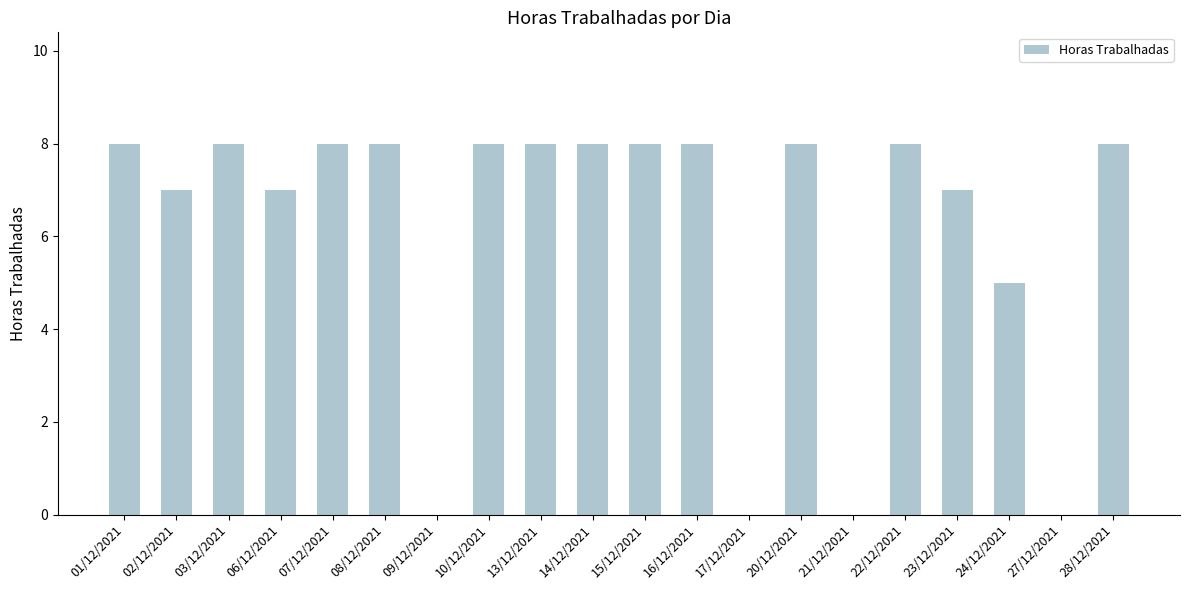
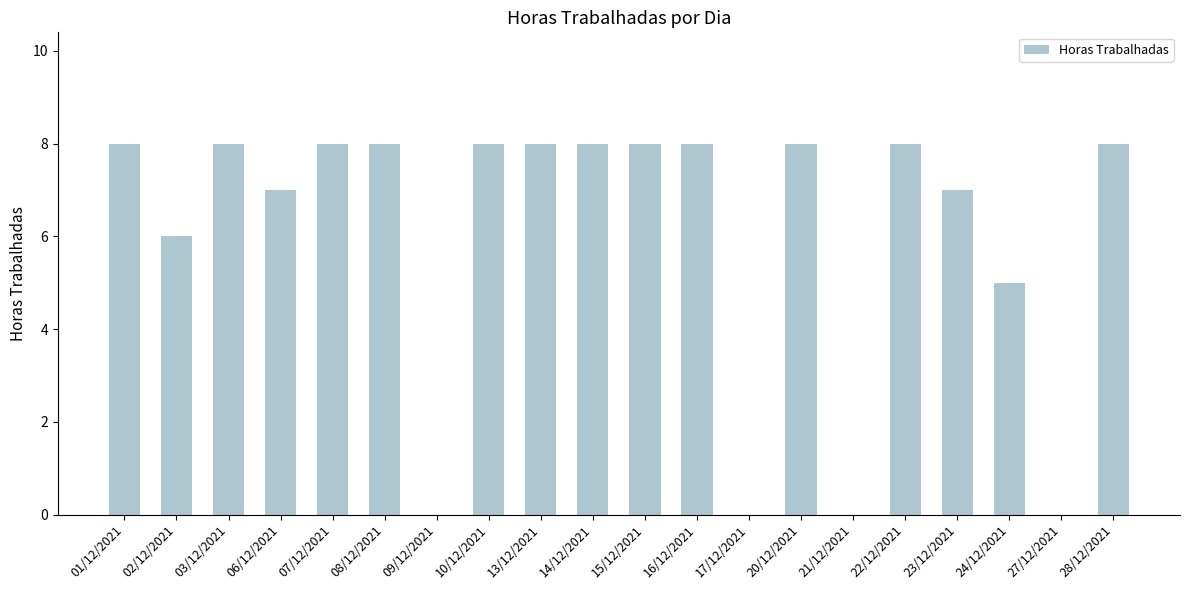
  {
    "01/12/2021": 8,
-   "02/12/2021": 7,
+   "02/12/2021": 6,
    "03/12/2021": 8,
    "06/12/2021": 7,
    "07/12/2021": 8,
    "08/12/2021": 8,
    "09/12/2021": 0,
    "10/12/2021": 8,
    "13/12/2021": 8,
    "14/12/2021": 8,
    "15/12/2021": 8,
    "16/12/2021": 8,
    "17/12/2021": 0,
    "20/12/2021": 8,
    "21/12/2021": 0,
    "22/12/2021": 8,
    "23/12/2021": 7,
    "24/12/2021": 5,
    "27/12/2021": 0,
    "28/12/2021": 8
  }
